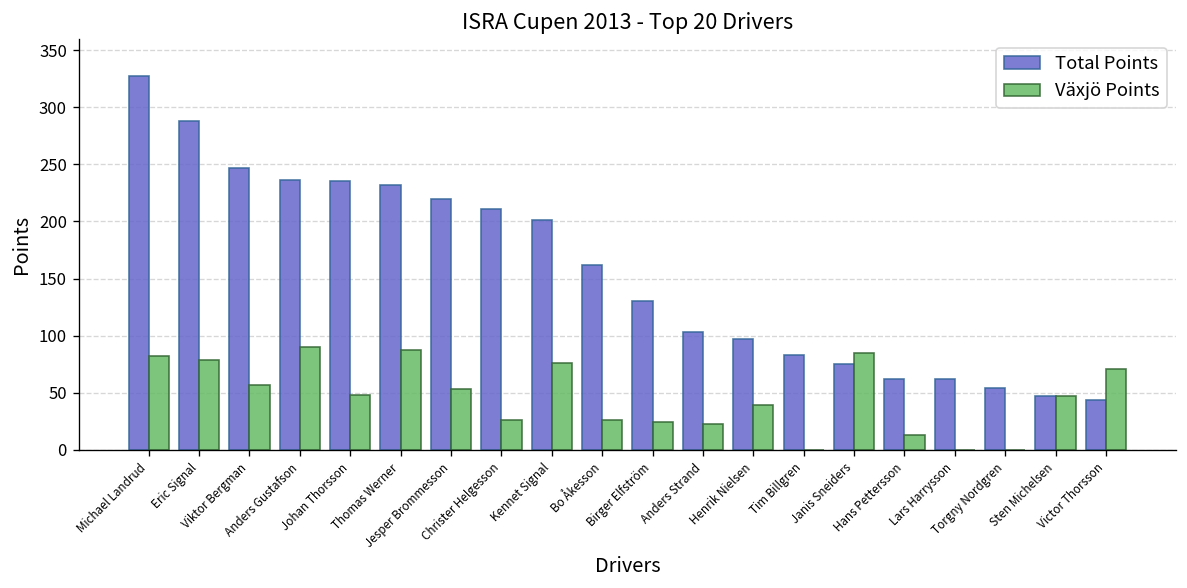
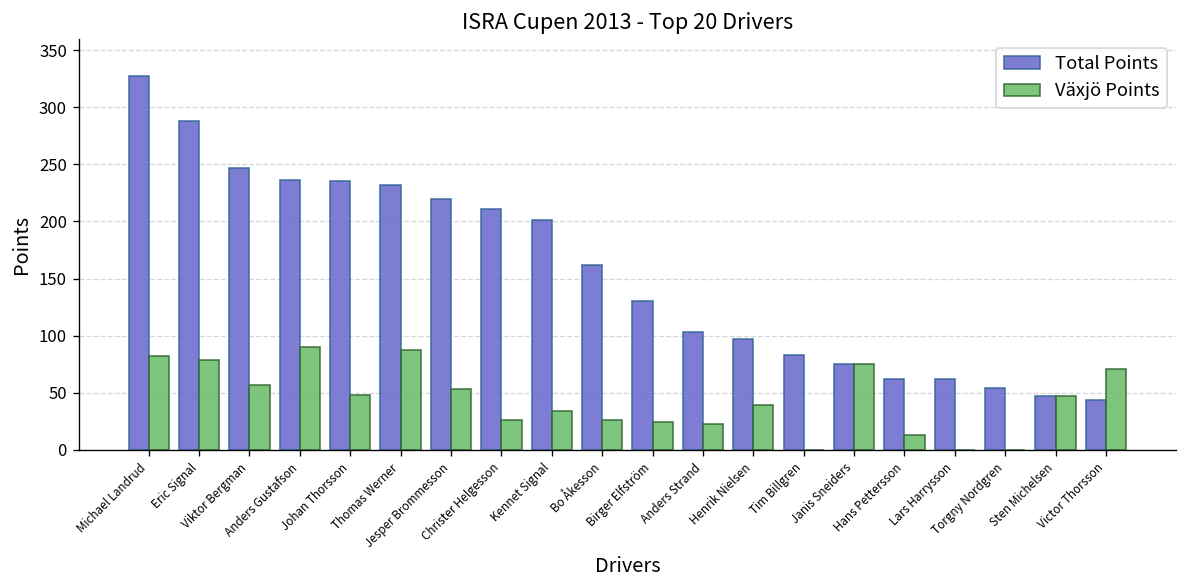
  {
    "Total Points": {
      "Michael Landrud": 330,
      "Eric Signal": 290,
      "Viktor Bergman": 250,
      "Anders Gustafson": 240,
      "Johan Thorsson": 240,
      "Thomas Werner": 230,
      "Jesper Brommesson": 220,
      "Christer Helgesson": 210,
      "Kennet Signal": 200,
      "Bo Åkesson": 160,
      "Birger Elfström": 130,
      "Anders Strand": 100,
      "Henrik Nielsen": 100,
      "Tim Billgren": 80,
      "Janis Sneiders": 80,
      "Hans Pettersson": 60,
      "Lars Harrysson": 60,
      "Torgny Nordgren": 50,
      "Sten Michelsen": 50,
      "Victor Thorsson": 40
    },
    "Växjö Points": {
      "Michael Landrud": 80,
      "Eric Signal": 80,
      "Viktor Bergman": 60,
      "Anders Gustafson": 90,
      "Johan Thorsson": 50,
      "Thomas Werner": 90,
      "Jesper Brommesson": 50,
      "Christer Helgesson": 30,
-     "Kennet Signal": 80,
+     "Kennet Signal": 30,
      "Bo Åkesson": 30,
      "Birger Elfström": 20,
      "Anders Strand": 20,
      "Henrik Nielsen": 40,
      "Tim Billgren": 0,
-     "Janis Sneiders": 90,
+     "Janis Sneiders": 80,
      "Hans Pettersson": 10,
      "Lars Harrysson": 0,
      "Torgny Nordgren": 0,
      "Sten Michelsen": 50,
      "Victor Thorsson": 70
    }
  }
